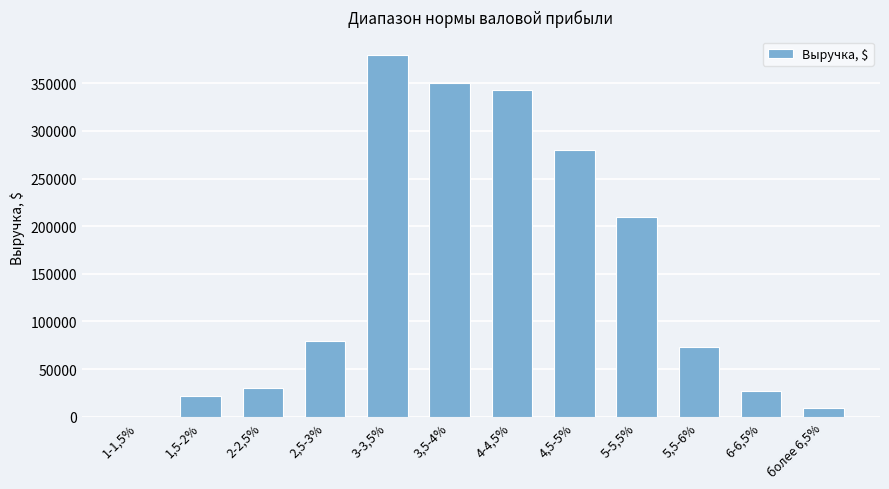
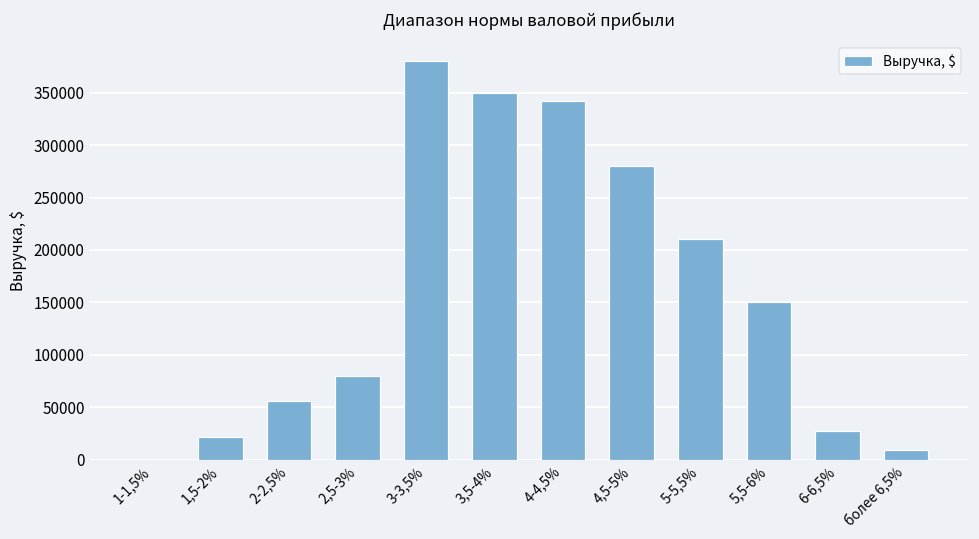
  {
    "1-1,5%": 0,
    "1,5-2%": 20000,
-   "2-2,5%": 30000,
+   "2-2,5%": 60000,
    "2,5-3%": 80000,
    "3-3,5%": 380000,
    "3,5-4%": 350000,
    "4-4,5%": 340000,
    "4,5-5%": 280000,
    "5-5,5%": 210000,
-   "5,5-6%": 70000,
+   "5,5-6%": 150000,
    "6-6,5%": 30000,
    "более 6,5%": 10000
  }
